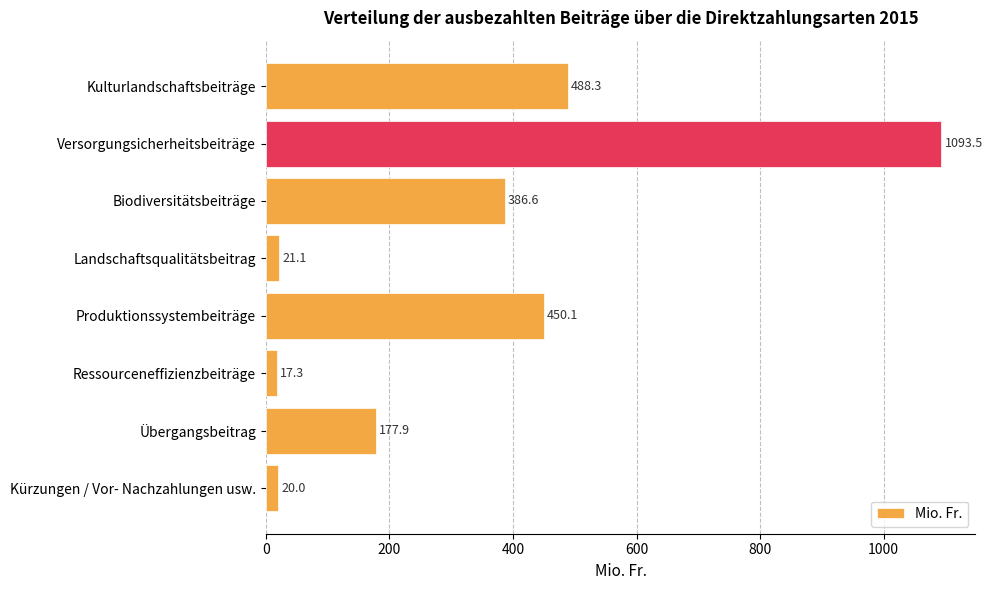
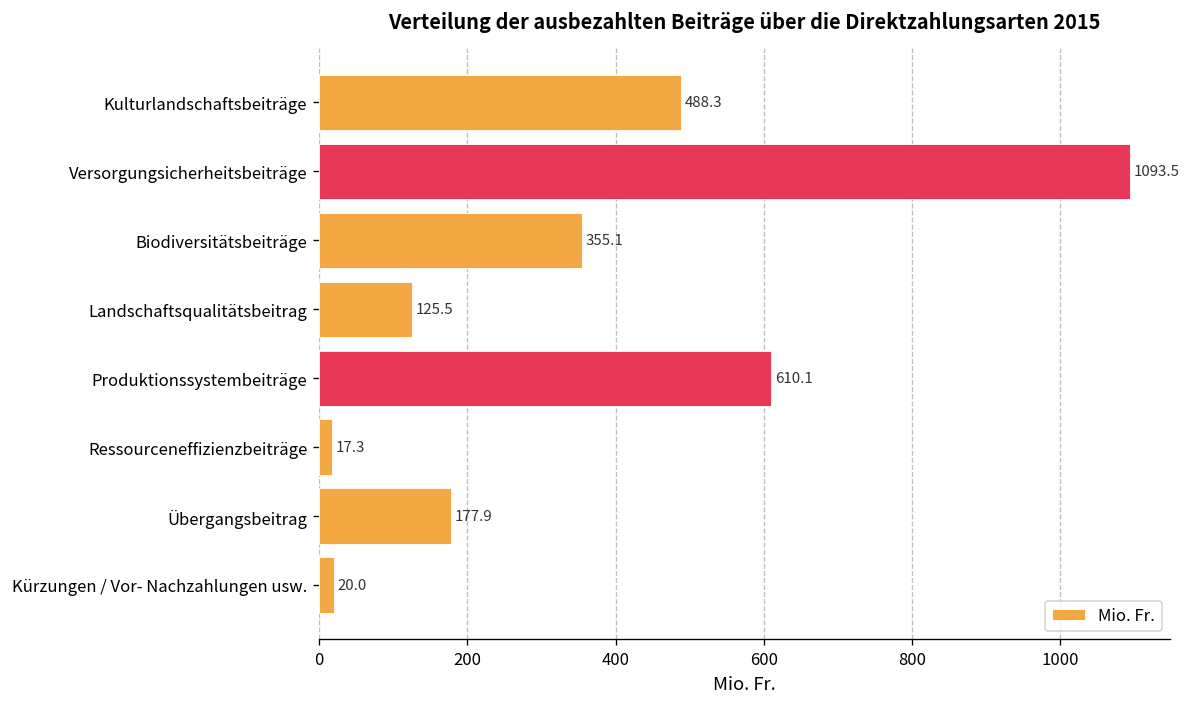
  {
    "Kulturlandschaftsbeiträge": 488.3,
    "Versorgungsicherheitsbeiträge": 1093.5,
-   "Biodiversitätsbeiträge": 386.6,
-   "Landschaftsqualitätsbeitrag": 21.1,
-   "Produktionssystembeiträge": 450.1,
+   "Biodiversitätsbeiträge": 355.1,
+   "Landschaftsqualitätsbeitrag": 125.5,
+   "Produktionssystembeiträge": 610.1,
    "Ressourceneffizienzbeiträge": 17.3,
    "Übergangsbeitrag": 177.9,
    "Kürzungen / Vor- Nachzahlungen usw.": 20.0
  }
